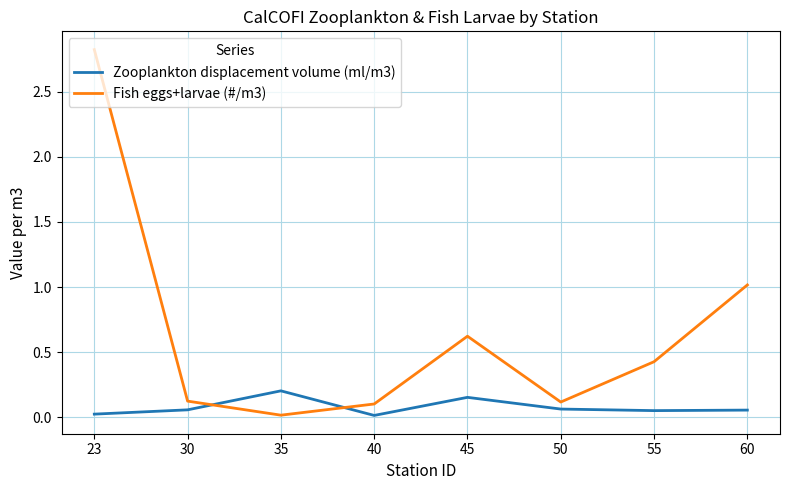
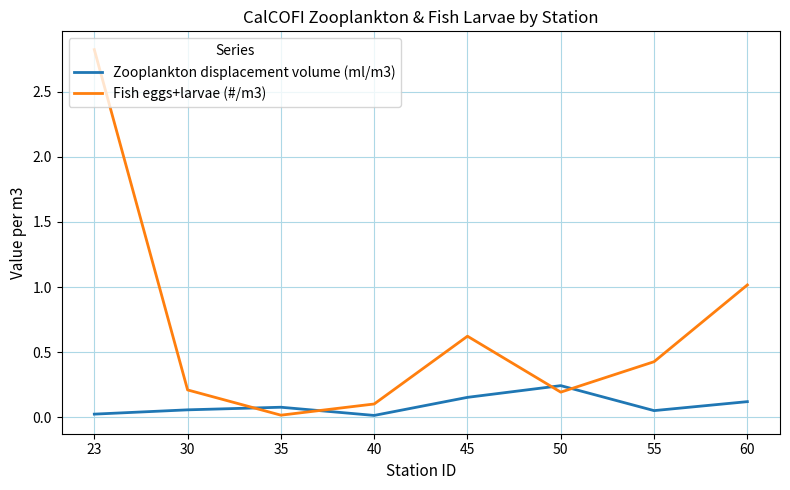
  {
    "Zooplankton displacement volume (ml/m3)": {
      "23": 0.02,
      "30": 0.06,
-     "35": 0.20,
+     "35": 0.08,
      "40": 0.01,
      "45": 0.15,
-     "50": 0.06,
+     "50": 0.24,
      "55": 0.05,
-     "60": 0.05
+     "60": 0.12
    },
    "Fish eggs+larvae (#/m3)": {
-     "30": 0.12,
+     "30": 0.21,
      "35": 0.02,
      "40": 0.10,
      "45": 0.62,
-     "50": 0.12,
+     "50": 0.19,
      "55": 0.43,
      "60": 1.02
    }
  }
